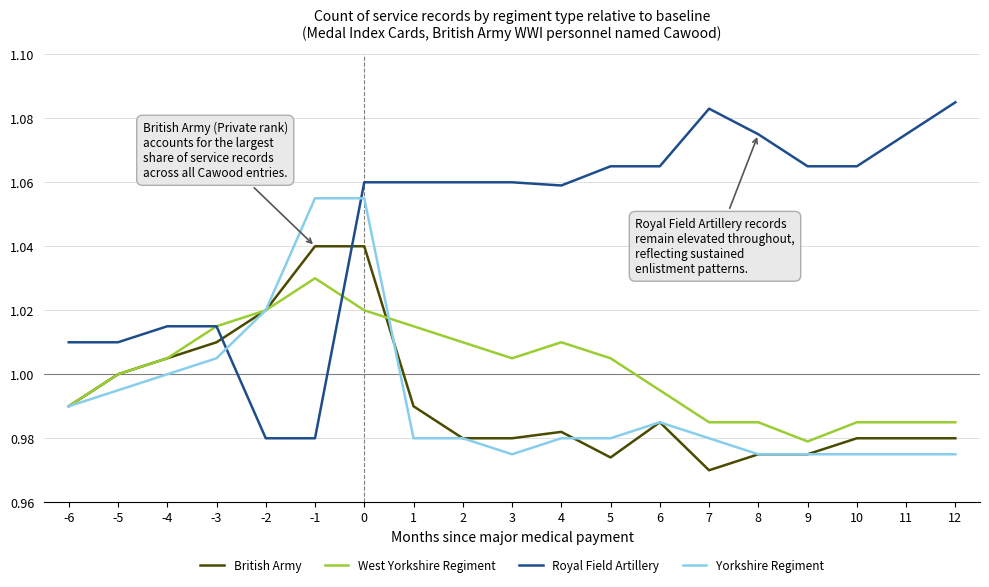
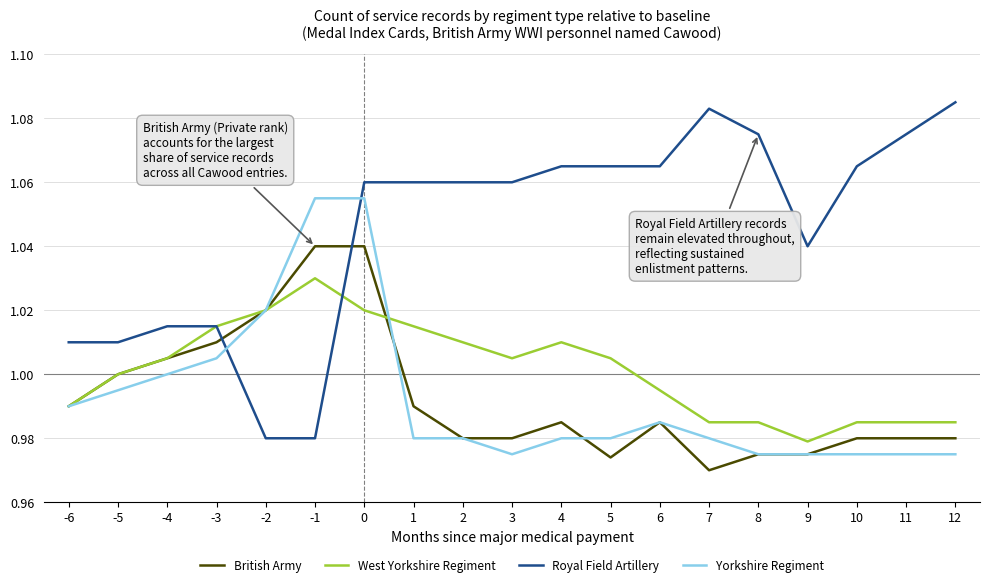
  {
    "British Army": {
      "-3": 1.010,
      "-1": 1.040,
      "0": 1.040,
      "1": 0.990,
      "3": 0.980,
-     "4": 0.982,
+     "4": 0.985,
      "5": 0.974,
      "7": 0.970,
      "10": 0.980,
      "11": 0.980,
      "12": 0.980
    },
    "West Yorkshire Regiment": {
      "-1": 1.030,
      "0": 1.020,
      "1": 1.015,
      "2": 1.010,
      "3": 1.005,
      "4": 1.010,
      "5": 1.005,
      "6": 0.995,
      "7": 0.985,
      "8": 0.985,
      "9": 0.979,
      "10": 0.985,
      "11": 0.985,
      "12": 0.985
    },
    "Royal Field Artillery": {
      "-6": 1.010,
      "-5": 1.010,
      "-4": 1.015,
      "-2": 0.980,
      "-1": 0.980,
      "0": 1.060,
      "1": 1.060,
      "2": 1.060,
      "3": 1.060,
-     "4": 1.059,
+     "4": 1.065,
      "5": 1.065,
      "6": 1.065,
      "7": 1.083,
      "8": 1.075,
-     "9": 1.065,
+     "9": 1.040,
      "10": 1.065,
      "11": 1.075,
      "12": 1.085
    },
    "Yorkshire Regiment": {
      "-5": 0.995,
      "-4": 1.000,
      "-3": 1.005,
      "-1": 1.055,
      "0": 1.055,
      "1": 0.980,
      "3": 0.975,
      "4": 0.980,
      "5": 0.980,
      "7": 0.980,
      "10": 0.975,
      "11": 0.975,
      "12": 0.975
    }
  }
